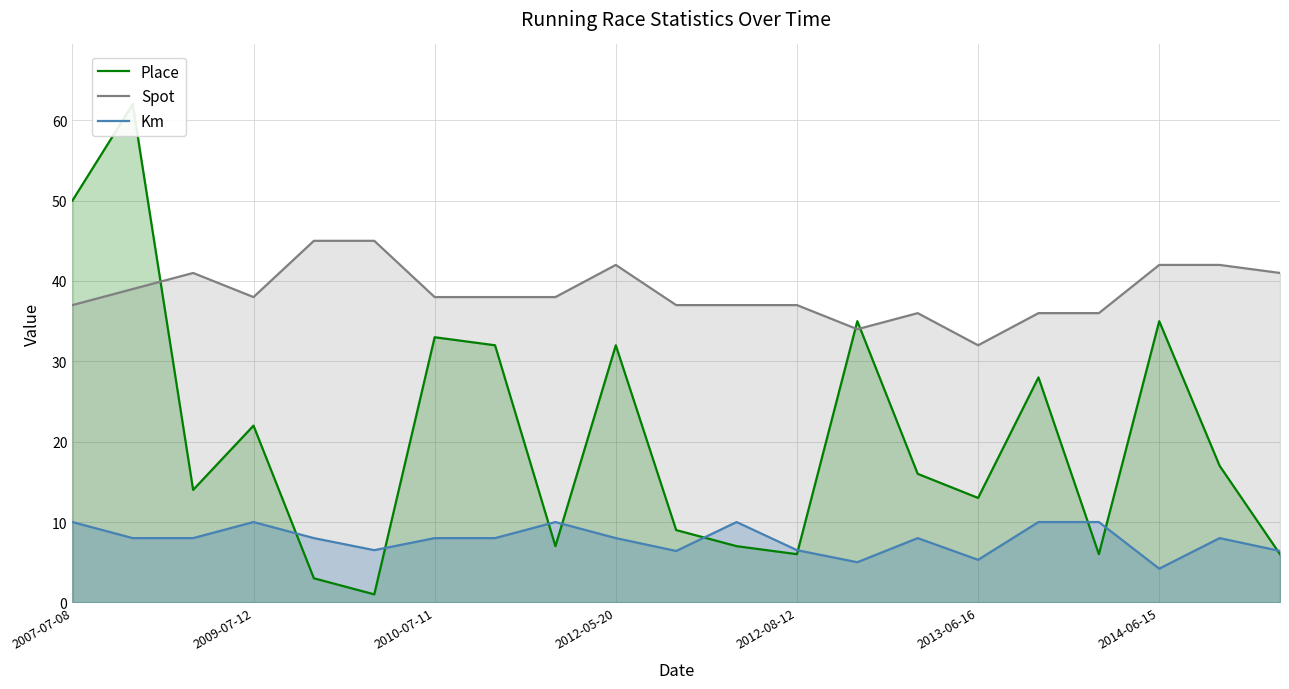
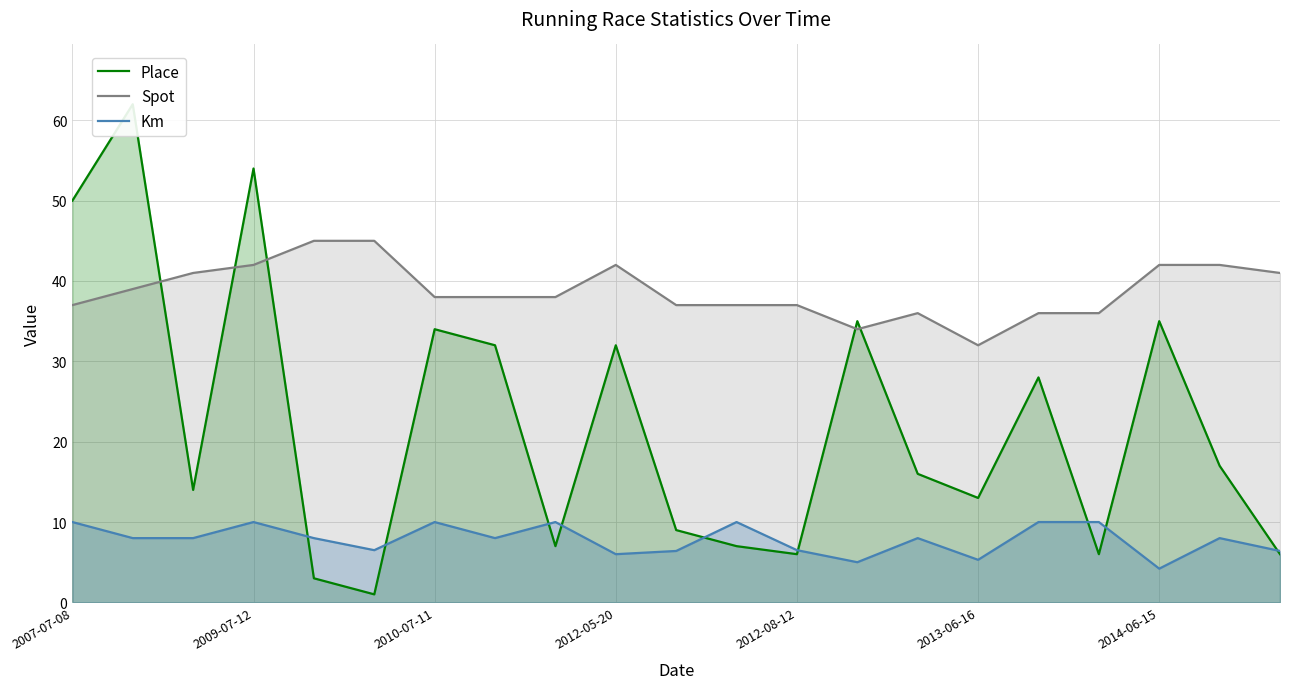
  {
    "Place": {
      "2007-07-08": 50,
-     "2009-07-12": 22,
-     "2010-07-11": 33,
+     "2009-07-12": 54,
+     "2010-07-11": 34,
      "2012-05-20": 32,
      "2012-08-12": 6,
      "2013-06-16": 13,
      "2014-06-15": 35
    },
    "Spot": {
      "2007-07-08": 37,
-     "2009-07-12": 38,
+     "2009-07-12": 42,
      "2010-07-11": 38,
      "2012-05-20": 42,
      "2012-08-12": 37,
      "2013-06-16": 32,
      "2014-06-15": 42
    },
    "Km": {
      "2007-07-08": 10,
      "2009-07-12": 10,
-     "2010-07-11": 8,
-     "2012-05-20": 8,
+     "2010-07-11": 10,
+     "2012-05-20": 6,
      "2012-08-12": 7,
      "2013-06-16": 5,
      "2014-06-15": 4
    }
  }
